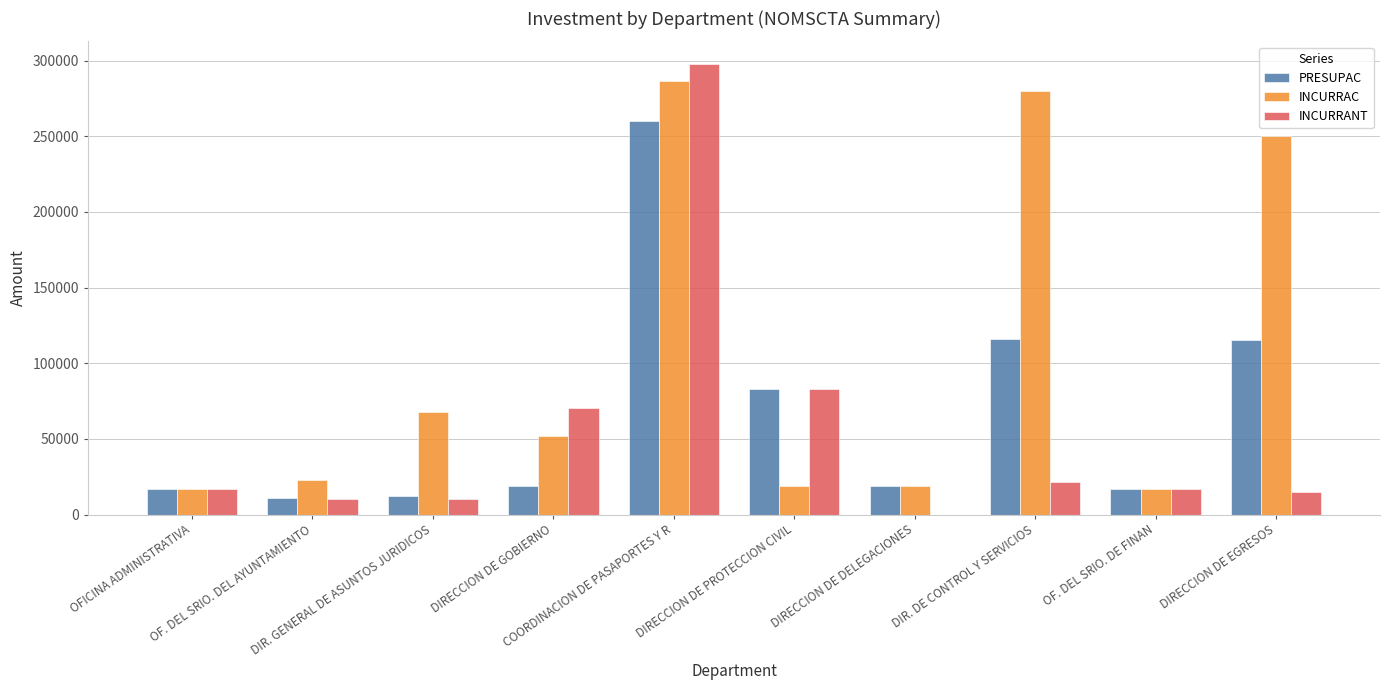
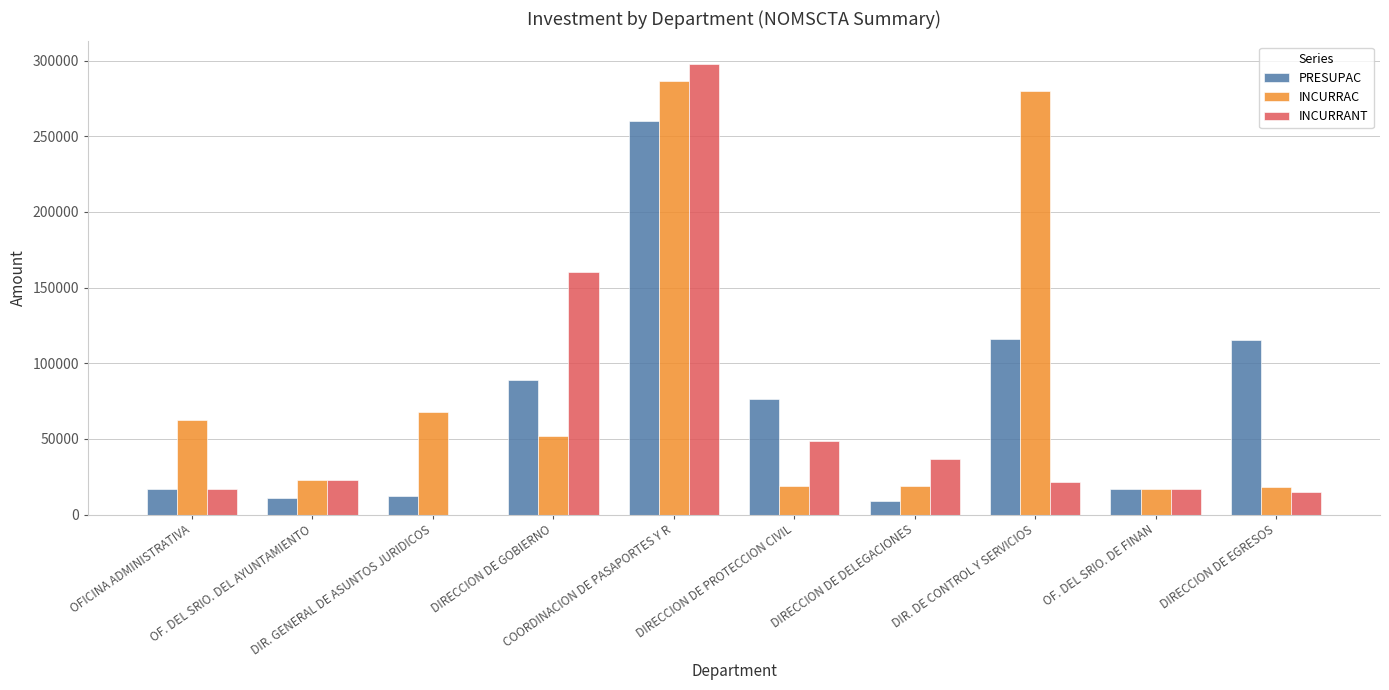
  {
    "PRESUPAC": {
      "OFICINA ADMINISTRATIVA": 17000,
      "OF. DEL SRIO. DEL AYUNTAMIENTO": 11000,
      "DIR. GENERAL DE ASUNTOS JURIDICOS": 13000,
-     "DIRECCION DE GOBIERNO": 19000,
+     "DIRECCION DE GOBIERNO": 89000,
      "COORDINACION DE PASAPORTES Y R": 260000,
-     "DIRECCION DE PROTECCION CIVIL": 83000,
-     "DIRECCION DE DELEGACIONES": 19000,
+     "DIRECCION DE PROTECCION CIVIL": 76000,
+     "DIRECCION DE DELEGACIONES": 9000,
      "DIR. DE CONTROL Y SERVICIOS": 116000,
      "OF. DEL SRIO. DE FINAN": 17000,
      "DIRECCION DE EGRESOS": 116000
    },
    "INCURRAC": {
-     "OFICINA ADMINISTRATIVA": 17000,
+     "OFICINA ADMINISTRATIVA": 63000,
      "OF. DEL SRIO. DEL AYUNTAMIENTO": 23000,
      "DIR. GENERAL DE ASUNTOS JURIDICOS": 68000,
      "DIRECCION DE GOBIERNO": 52000,
      "COORDINACION DE PASAPORTES Y R": 286000,
      "DIRECCION DE PROTECCION CIVIL": 19000,
      "DIRECCION DE DELEGACIONES": 19000,
      "DIR. DE CONTROL Y SERVICIOS": 280000,
      "OF. DEL SRIO. DE FINAN": 17000,
-     "DIRECCION DE EGRESOS": 250000
+     "DIRECCION DE EGRESOS": 18000
    },
    "INCURRANT": {
      "OFICINA ADMINISTRATIVA": 17000,
-     "OF. DEL SRIO. DEL AYUNTAMIENTO": 10000,
-     "DIR. GENERAL DE ASUNTOS JURIDICOS": 10000,
-     "DIRECCION DE GOBIERNO": 70000,
+     "OF. DEL SRIO. DEL AYUNTAMIENTO": 23000,
+     "DIR. GENERAL DE ASUNTOS JURIDICOS": 0,
+     "DIRECCION DE GOBIERNO": 160000,
      "COORDINACION DE PASAPORTES Y R": 298000,
-     "DIRECCION DE PROTECCION CIVIL": 83000,
-     "DIRECCION DE DELEGACIONES": 0,
+     "DIRECCION DE PROTECCION CIVIL": 49000,
+     "DIRECCION DE DELEGACIONES": 37000,
      "DIR. DE CONTROL Y SERVICIOS": 22000,
      "OF. DEL SRIO. DE FINAN": 17000,
      "DIRECCION DE EGRESOS": 15000
    }
  }
